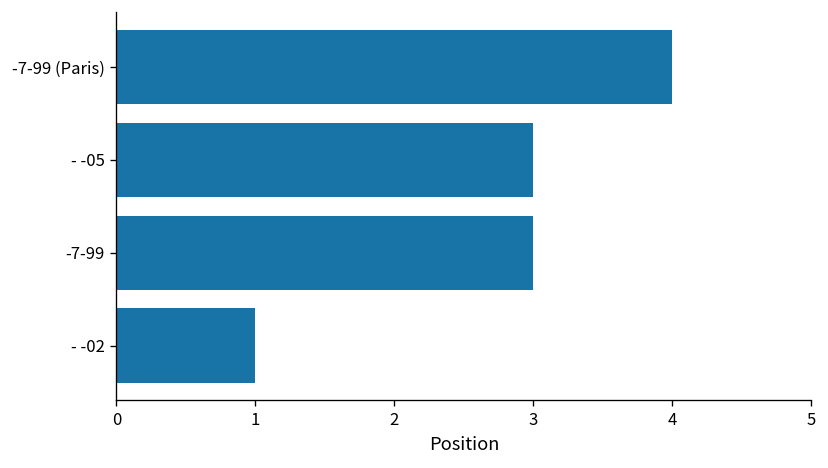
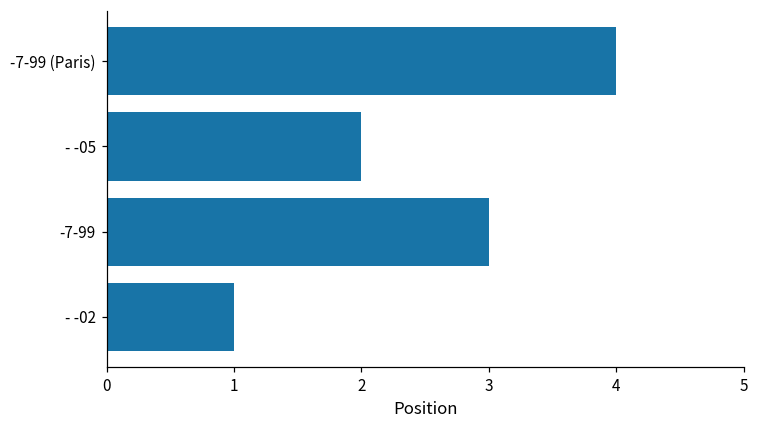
  {
    "-7-99 (Paris)": 4,
-   "- -05": 3,
+   "- -05": 2,
    "-7-99": 3,
    "- -02": 1
  }
